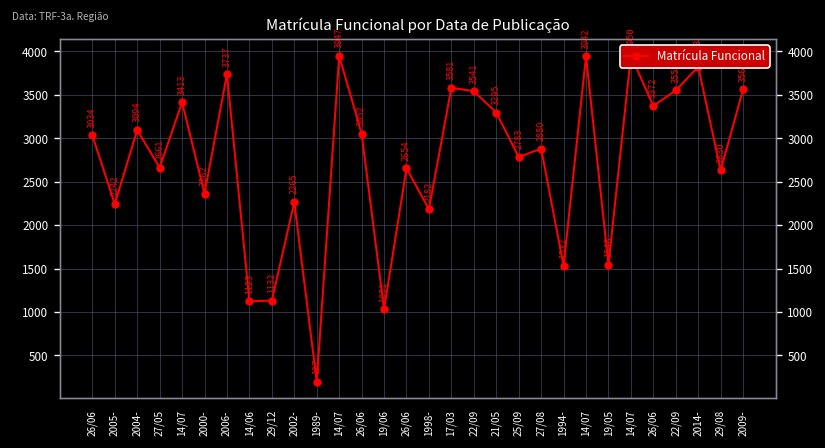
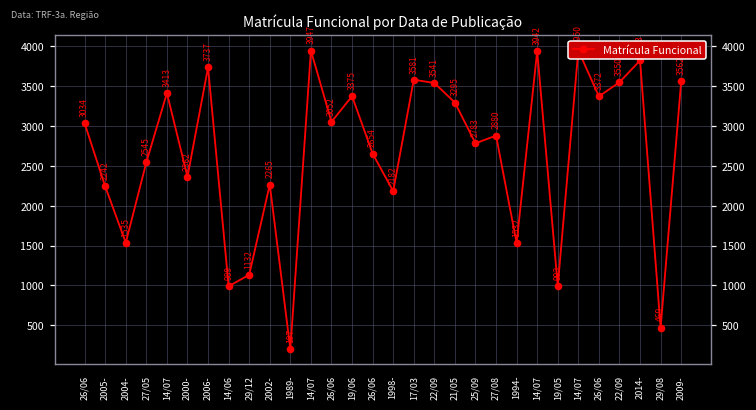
  {
    "2005-": 2242,
-   "2004-": 3094,
-   "27/05": 2661,
+   "2004-": 1535,
+   "27/05": 2545,
    "2000-": 2362,
    "2006-": 3737,
-   "14/06": 1123,
+   "14/06": 989,
    "29/12": 1132,
    "2002-": 2265,
    "1989-": 197,
-   "19/06": 1031,
+   "19/06": 3375,
    "1998-": 2182,
    "17/03": 3581,
    "21/05": 3295,
    "25/09": 2783,
    "27/08": 2880,
    "1994-": 1532,
-   "19/05": 1546,
-   "29/08": 2630
+   "19/05": 993,
+   "29/08": 469
  }
